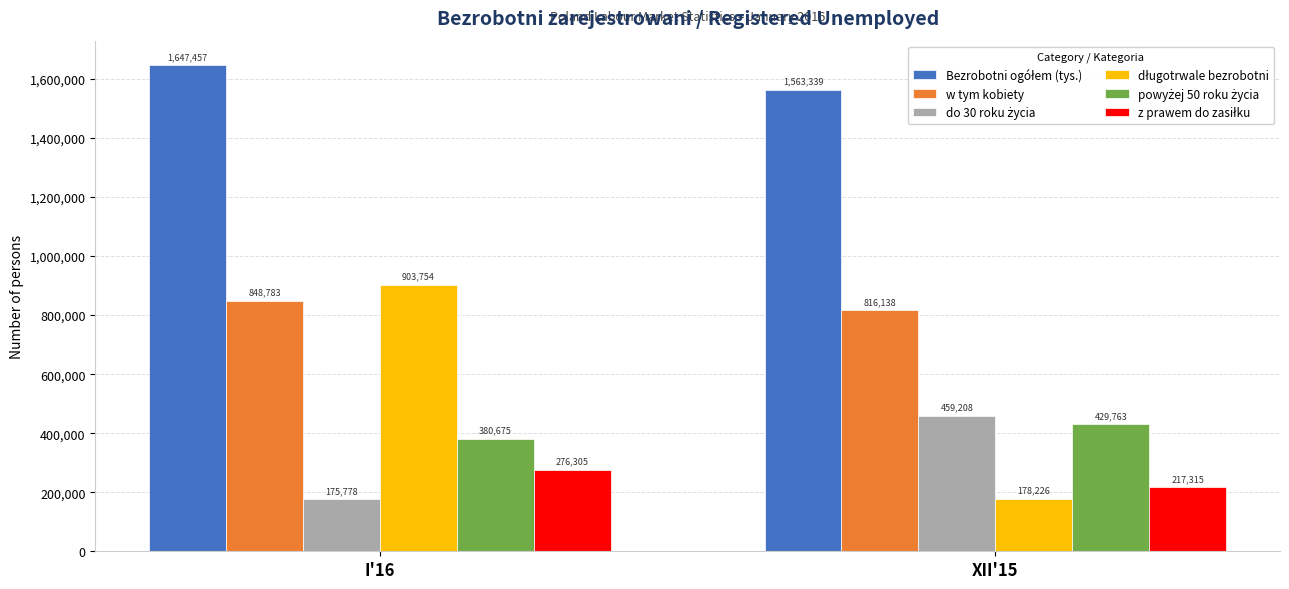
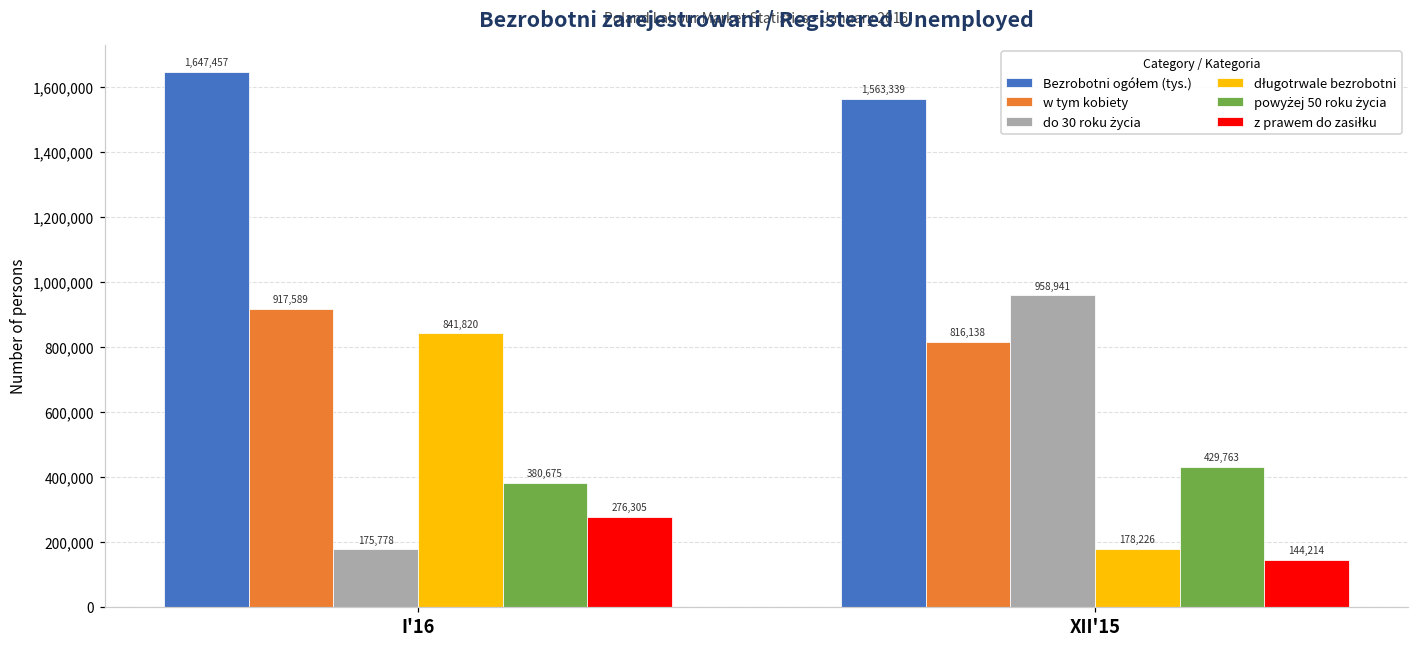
  {
    "Bezrobotni ogółem (tys.)": {
      "I'16": "1,647,457",
      "XII'15": "1,563,339"
    },
    "w tym kobiety": {
-     "I'16": "848,783",
+     "I'16": "917,589",
      "XII'15": "816,138"
    },
    "do 30 roku życia": {
      "I'16": "175,778",
-     "XII'15": "459,208"
+     "XII'15": "958,941"
    },
    "długotrwale bezrobotni": {
-     "I'16": "903,754",
+     "I'16": "841,820",
      "XII'15": "178,226"
    },
    "powyżej 50 roku życia": {
      "I'16": "380,675",
      "XII'15": "429,763"
    },
    "z prawem do zasiłku": {
      "I'16": "276,305",
-     "XII'15": "217,315"
+     "XII'15": "144,214"
    }
  }
